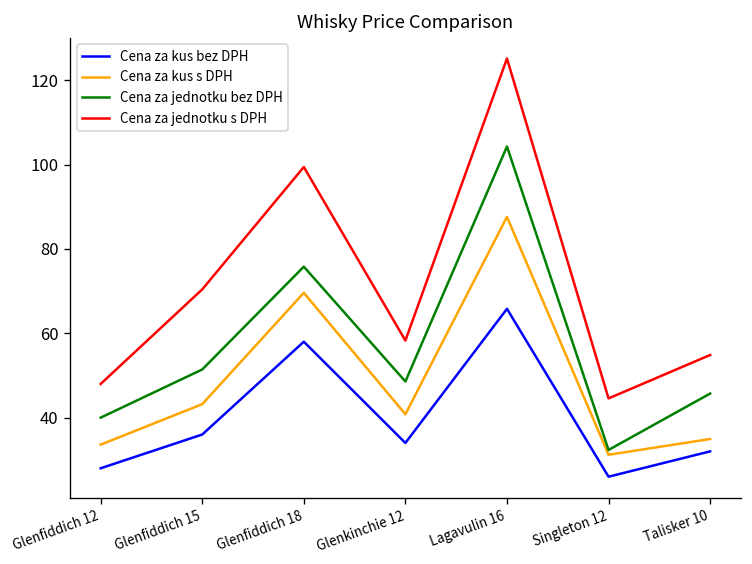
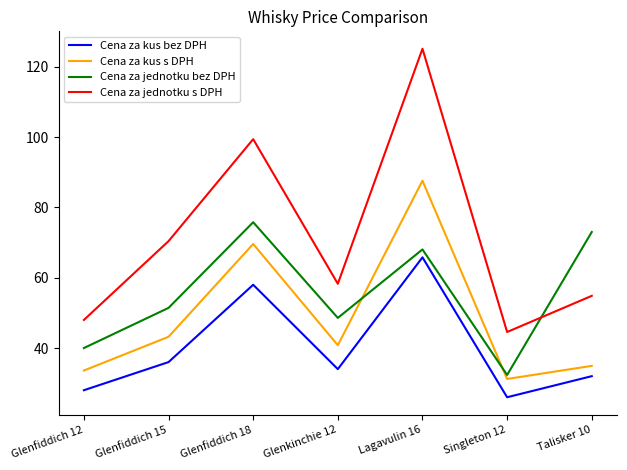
  {
    "Cena za kus bez DPH": {
      "Glenfiddich 12": 28,
      "Glenfiddich 15": 36,
      "Glenfiddich 18": 58,
      "Glenkinchie 12": 34,
      "Lagavulin 16": 66,
      "Singleton 12": 26,
      "Talisker 10": 32
    },
    "Cena za kus s DPH": {
      "Glenfiddich 12": 34,
      "Glenfiddich 15": 43,
      "Glenfiddich 18": 70,
      "Glenkinchie 12": 41,
      "Lagavulin 16": 88,
      "Singleton 12": 31,
      "Talisker 10": 35
    },
    "Cena za jednotku bez DPH": {
      "Glenfiddich 12": 40,
      "Glenfiddich 15": 51,
      "Glenfiddich 18": 76,
      "Glenkinchie 12": 49,
-     "Lagavulin 16": 104,
+     "Lagavulin 16": 68,
      "Singleton 12": 32,
-     "Talisker 10": 46
+     "Talisker 10": 73
    },
    "Cena za jednotku s DPH": {
      "Glenfiddich 12": 48,
      "Glenfiddich 15": 70,
      "Glenfiddich 18": 99,
      "Glenkinchie 12": 58,
      "Lagavulin 16": 125,
      "Singleton 12": 45,
      "Talisker 10": 55
    }
  }
